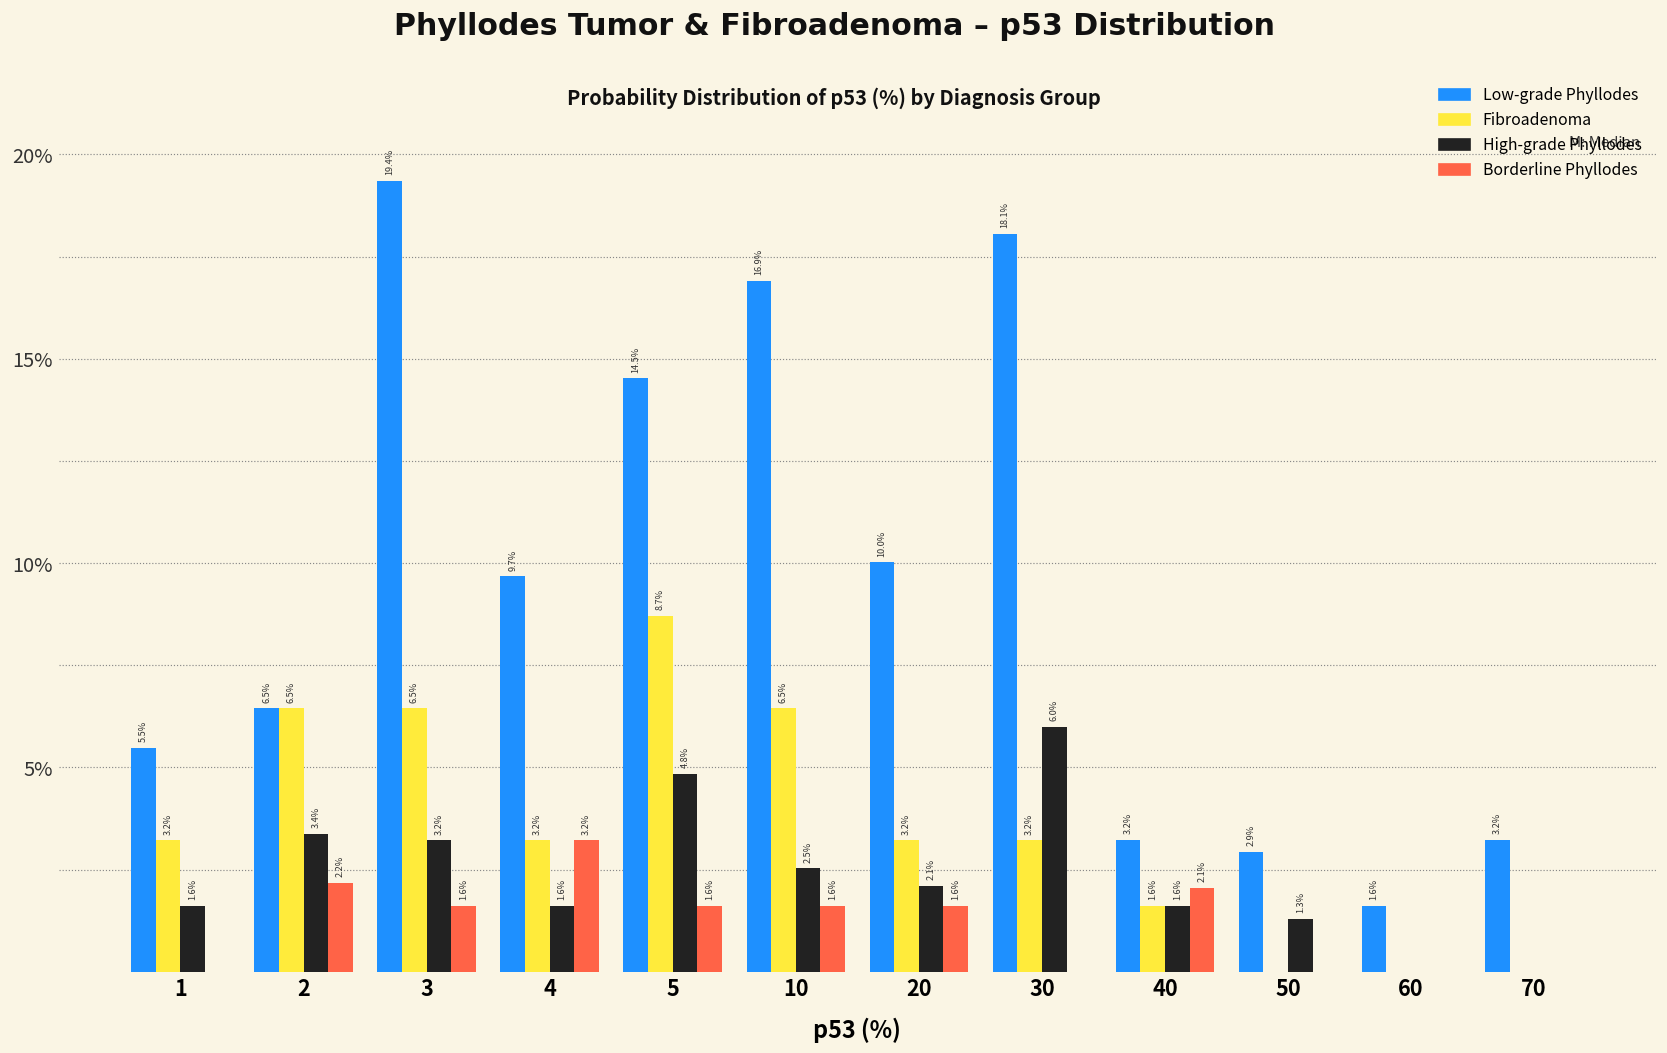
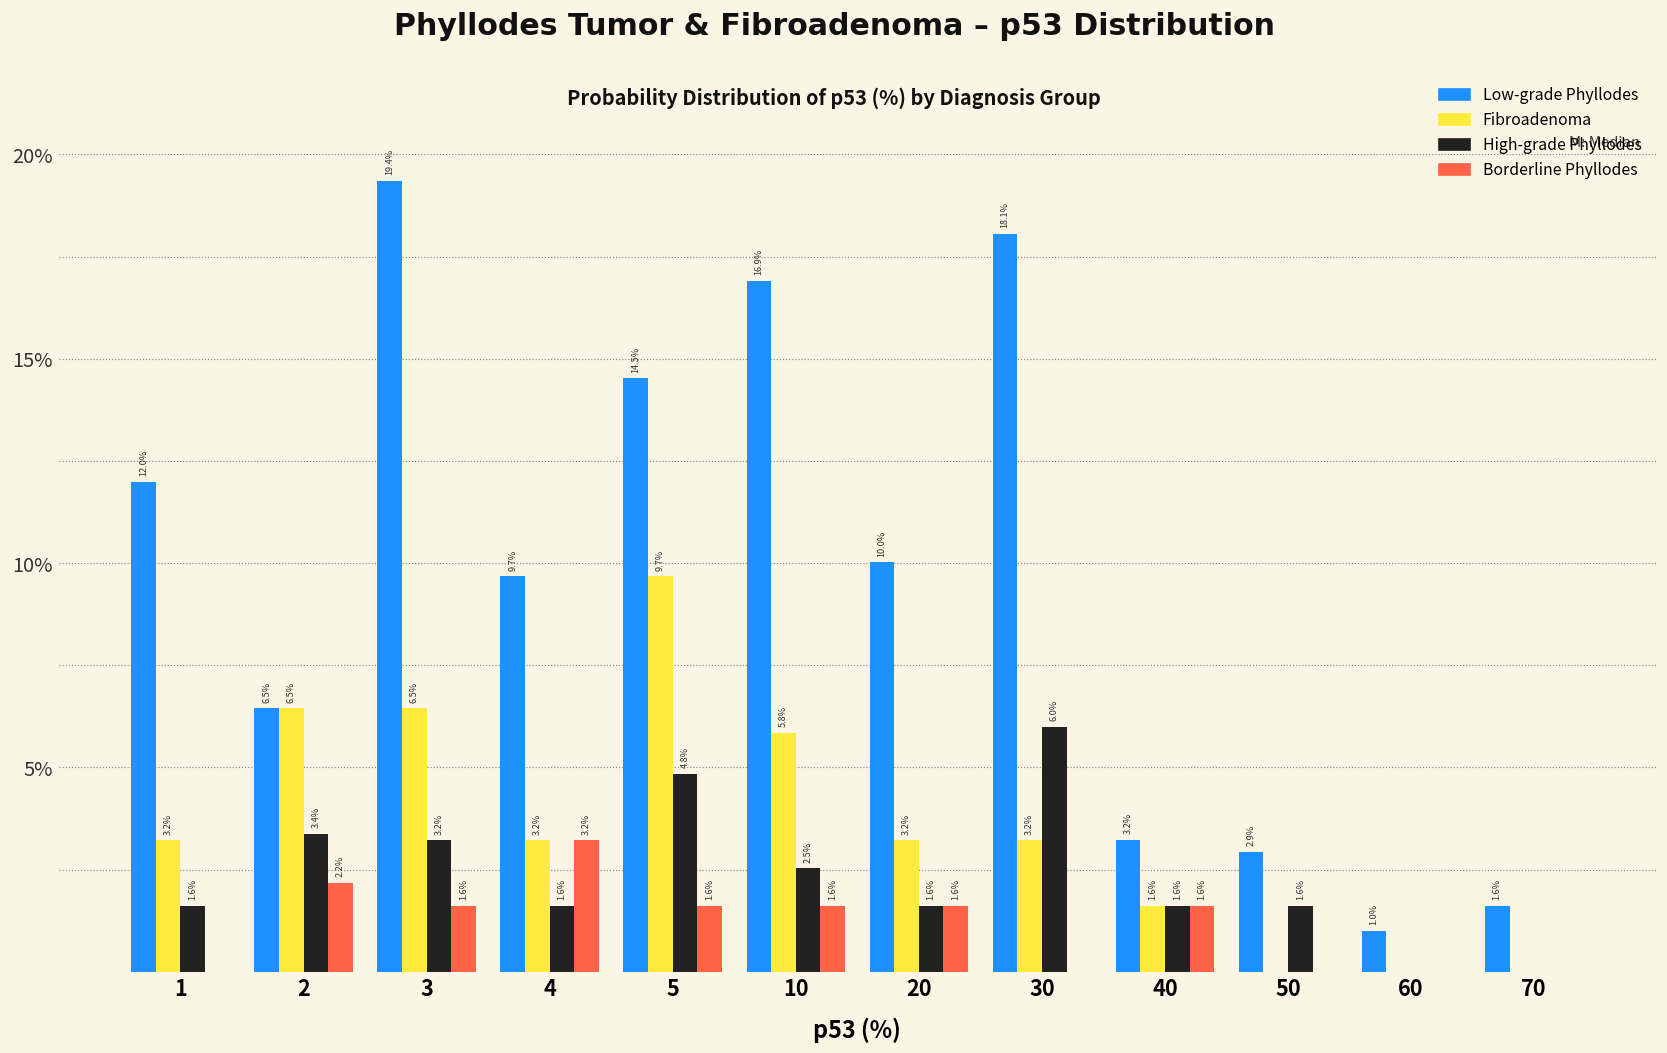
  {
    "Low-grade Phyllodes": {
-     "1": "5.5%",
+     "1": "12.0%",
      "2": "6.5%",
      "3": "19.4%",
      "4": "9.7%",
      "5": "14.5%",
      "10": "16.9%",
      "20": "10.0%",
      "30": "18.1%",
      "40": "3.2%",
      "50": "2.9%",
-     "60": "1.6%",
-     "70": "3.2%"
+     "60": "1.0%",
+     "70": "1.6%"
    },
    "Fibroadenoma": {
      "1": "3.2%",
      "2": "6.5%",
      "3": "6.5%",
      "4": "3.2%",
-     "5": "8.7%",
-     "10": "6.5%",
+     "5": "9.7%",
+     "10": "5.8%",
      "20": "3.2%",
      "30": "3.2%",
      "40": "1.6%"
    },
    "High-grade Phyllodes": {
      "1": "1.6%",
      "2": "3.4%",
      "3": "3.2%",
      "4": "1.6%",
      "5": "4.8%",
      "10": "2.5%",
-     "20": "2.1%",
+     "20": "1.6%",
      "30": "6.0%",
      "40": "1.6%",
-     "50": "1.3%"
+     "50": "1.6%"
    },
    "Borderline Phyllodes": {
      "2": "2.2%",
      "3": "1.6%",
      "4": "3.2%",
      "5": "1.6%",
      "10": "1.6%",
      "20": "1.6%",
-     "40": "2.1%"
+     "40": "1.6%"
    }
  }
